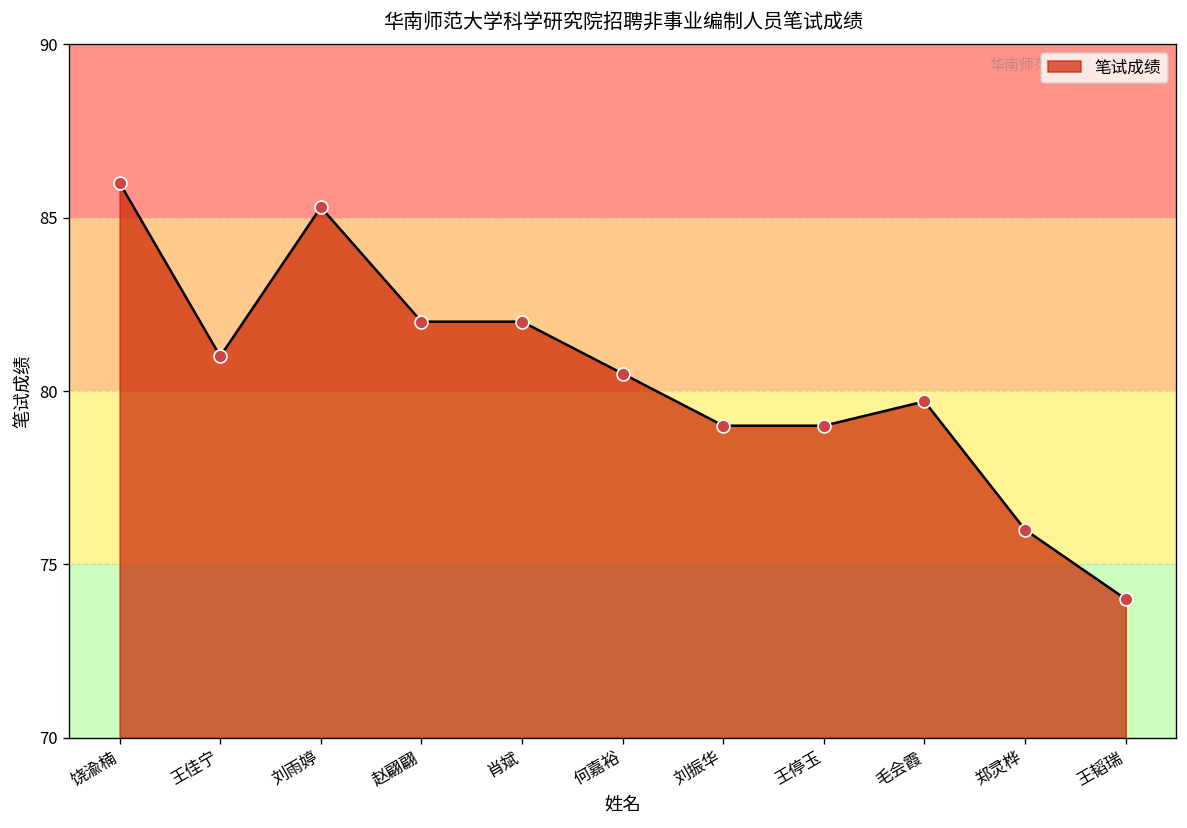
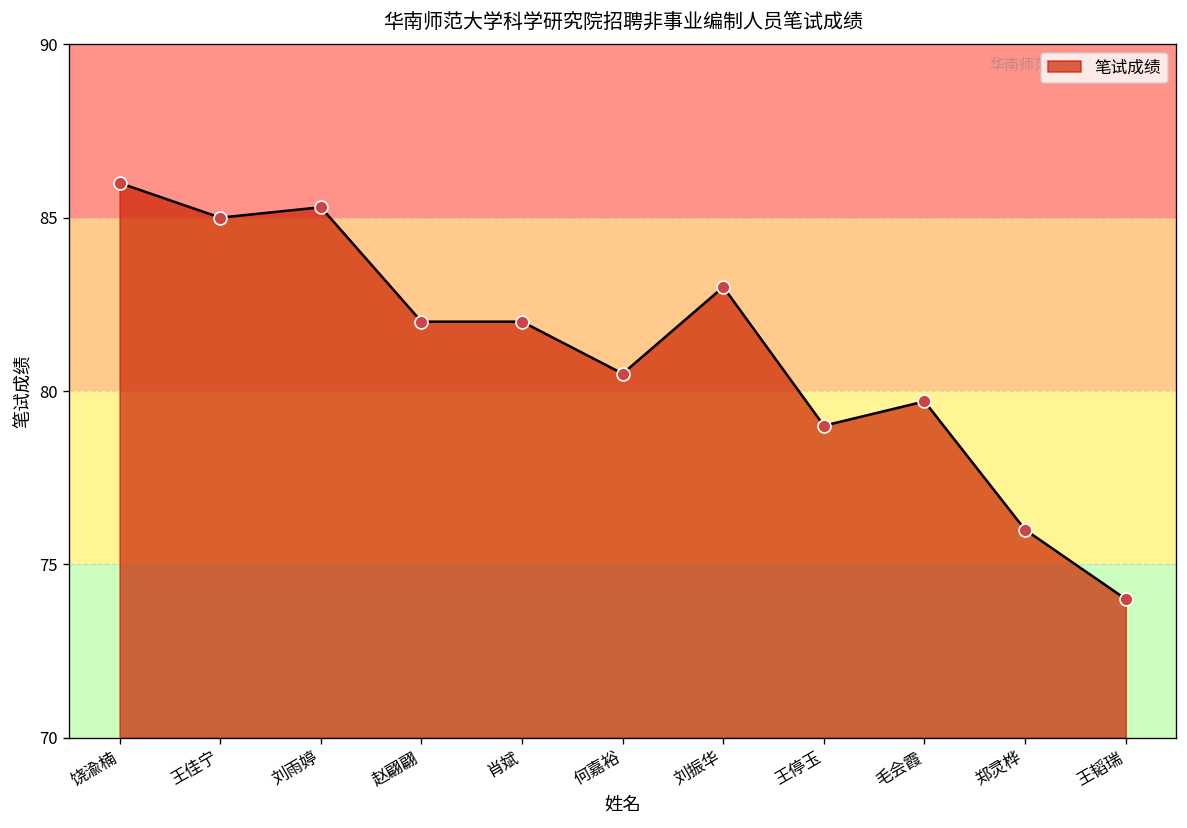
  {
    "饶渝楠": 86,
-   "王佳宁": 81,
+   "王佳宁": 85,
    "刘雨婷": 85.3,
    "赵翩翩": 82,
    "肖斌": 82,
    "何嘉裕": 80.5,
-   "刘振华": 79,
+   "刘振华": 83,
    "王停玉": 79,
    "毛会霞": 79.7,
    "郑灵桦": 76,
    "王韬瑞": 74
  }
